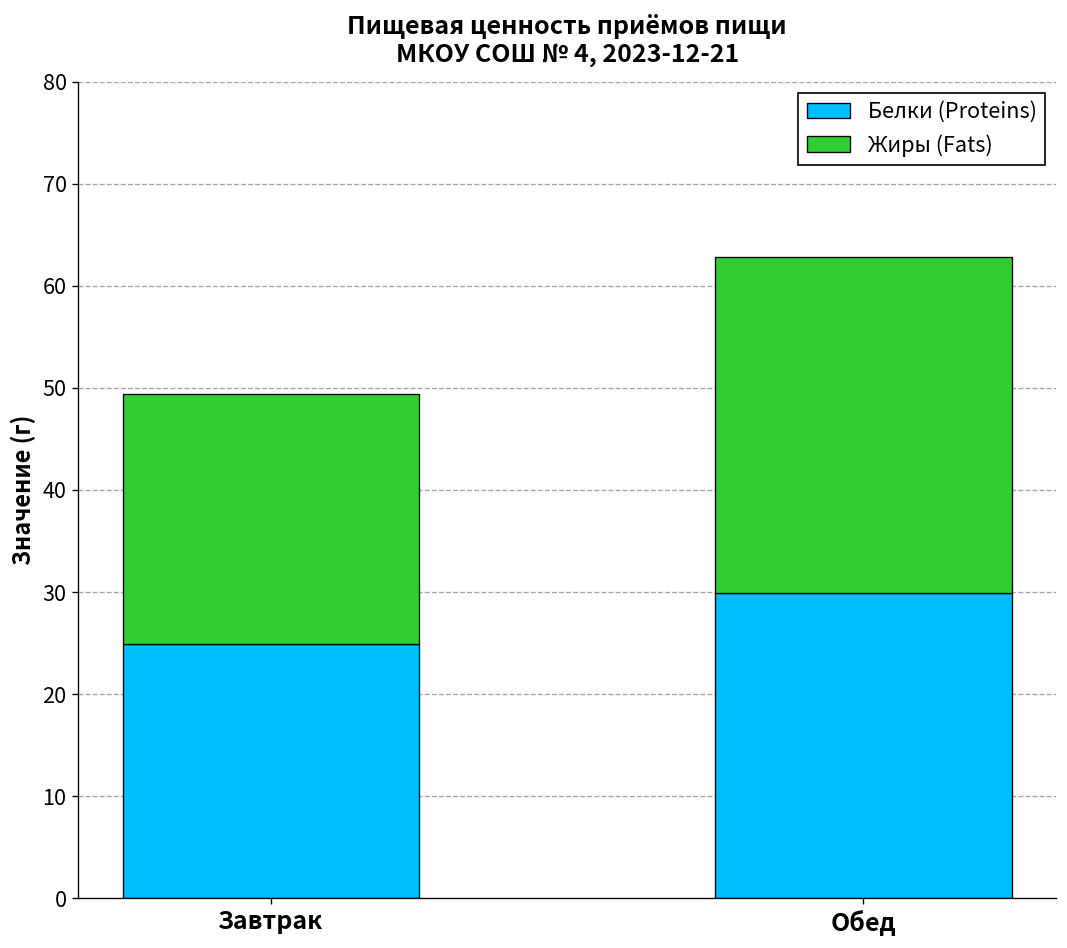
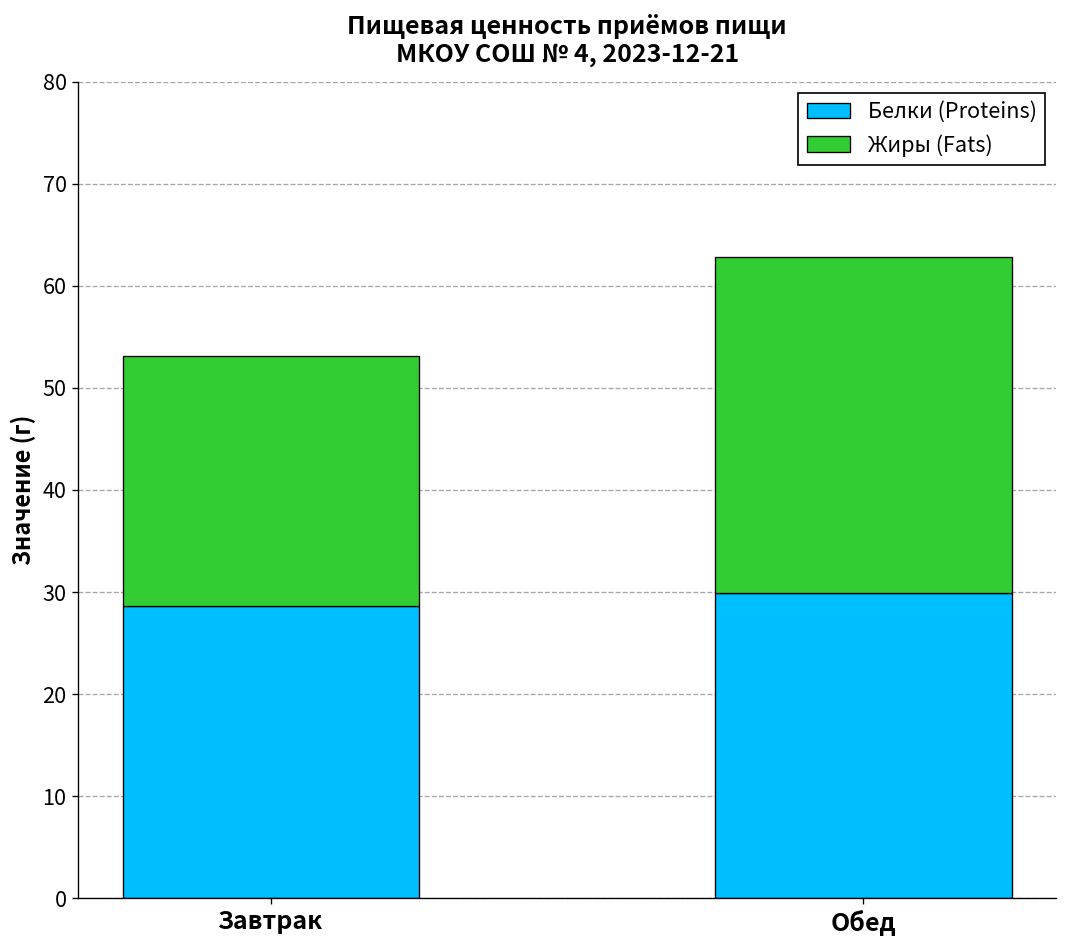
  {
    "Белки (Proteins)": {
-     "Завтрак": 25,
+     "Завтрак": 29,
      "Обед": 30
    },
    "Жиры (Fats)": {
      "Завтрак": 24,
      "Обед": 33
    }
  }
